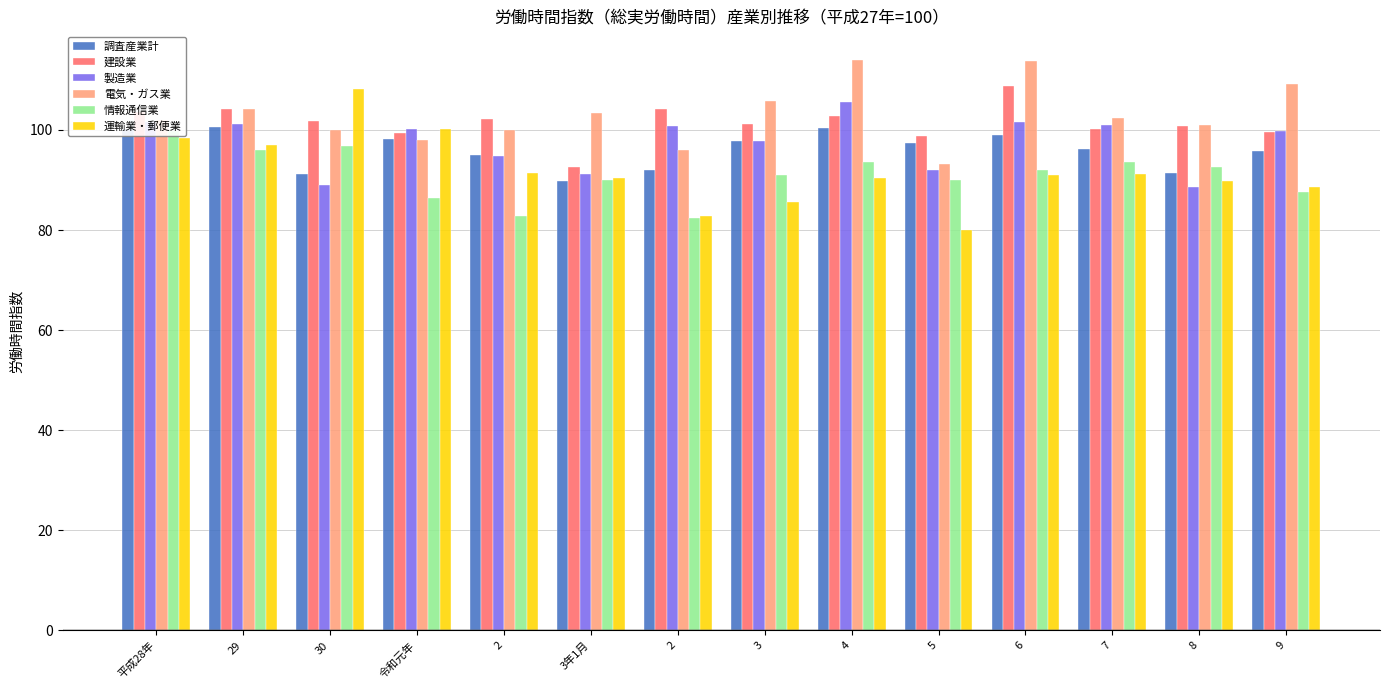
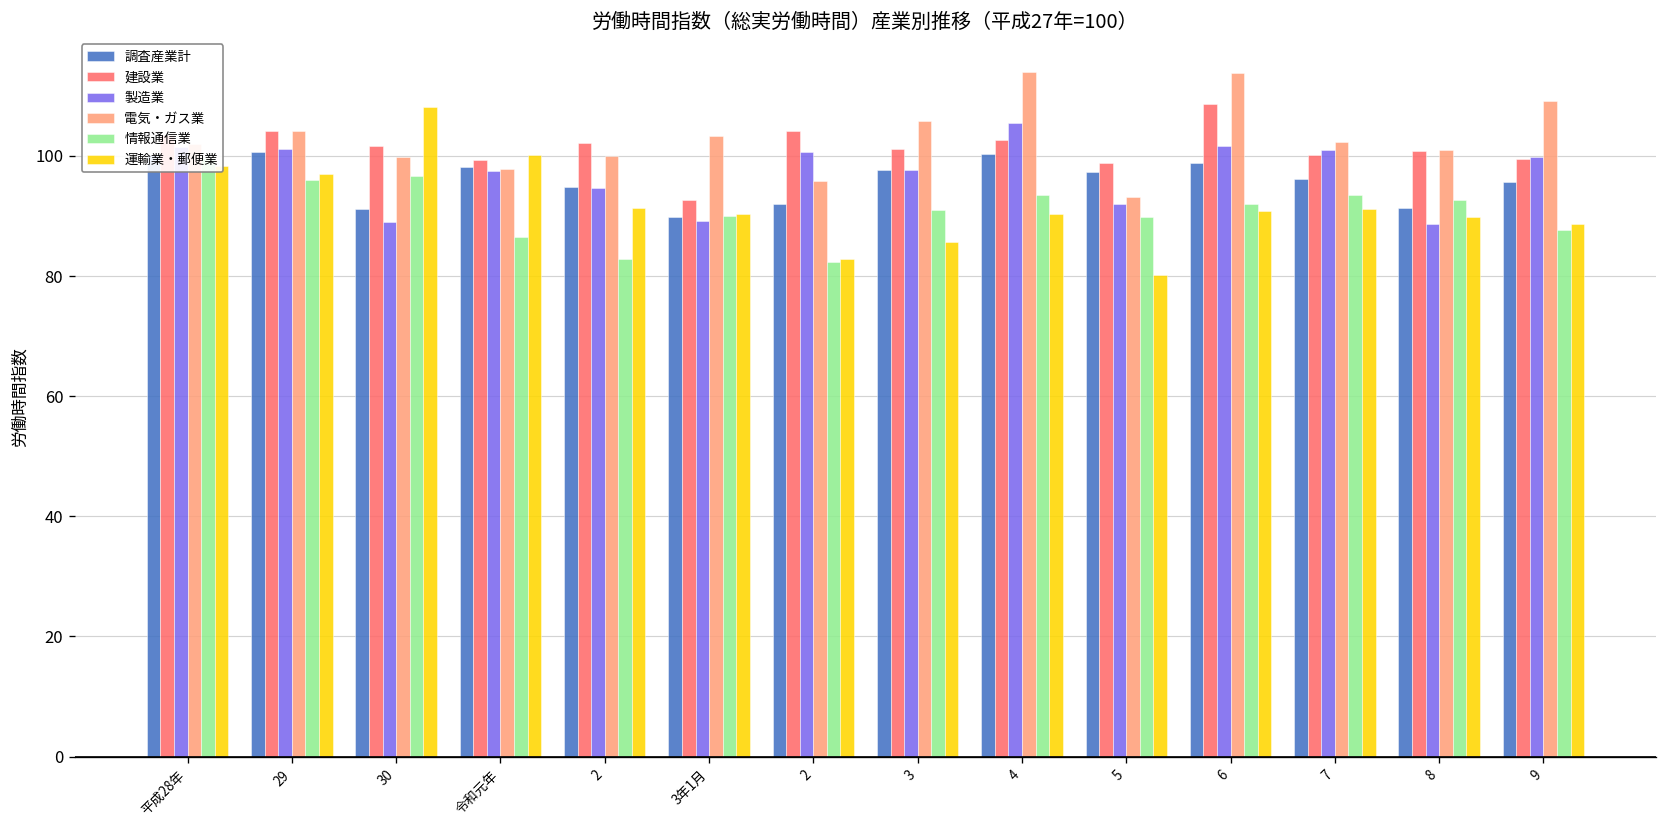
  {
    "調査産業計": {
      "29": 101,
      "30": 91,
      "令和元年": 98,
      "3年1月": 90,
      "3": 98,
      "4": 100,
      "5": 97,
      "6": 99,
      "7": 96,
      "8": 91,
      "9": 96
    },
    "製造業": {
      "29": 101,
      "30": 89,
-     "令和元年": 100,
-     "3年1月": 91,
+     "令和元年": 98,
+     "3年1月": 89,
      "3": 98,
      "4": 106,
      "5": 92,
      "6": 102,
      "7": 101,
      "8": 89,
      "9": 100
    },
    "情報通信業": {
      "29": 96,
      "30": 97,
      "令和元年": 87,
      "3年1月": 90,
      "3": 91,
      "4": 94,
      "5": 90,
      "6": 92,
      "7": 94,
      "8": 93,
      "9": 88
    },
    "運輸業・郵便業": {
      "平成28年": 98,
      "29": 97,
      "30": 108,
      "令和元年": 100,
      "3年1月": 90,
      "3": 86,
      "4": 90,
      "5": 80,
      "6": 91,
      "7": 91,
      "8": 90,
      "9": 89
    }
  }
